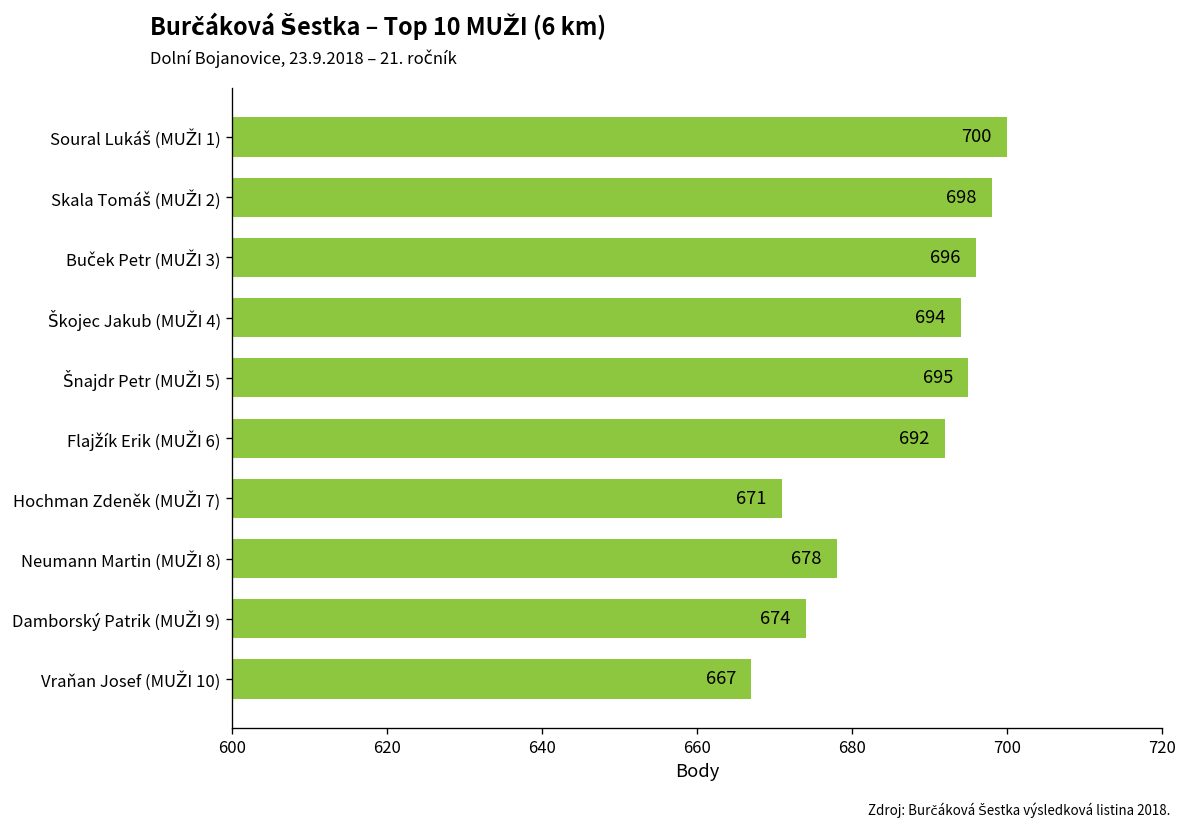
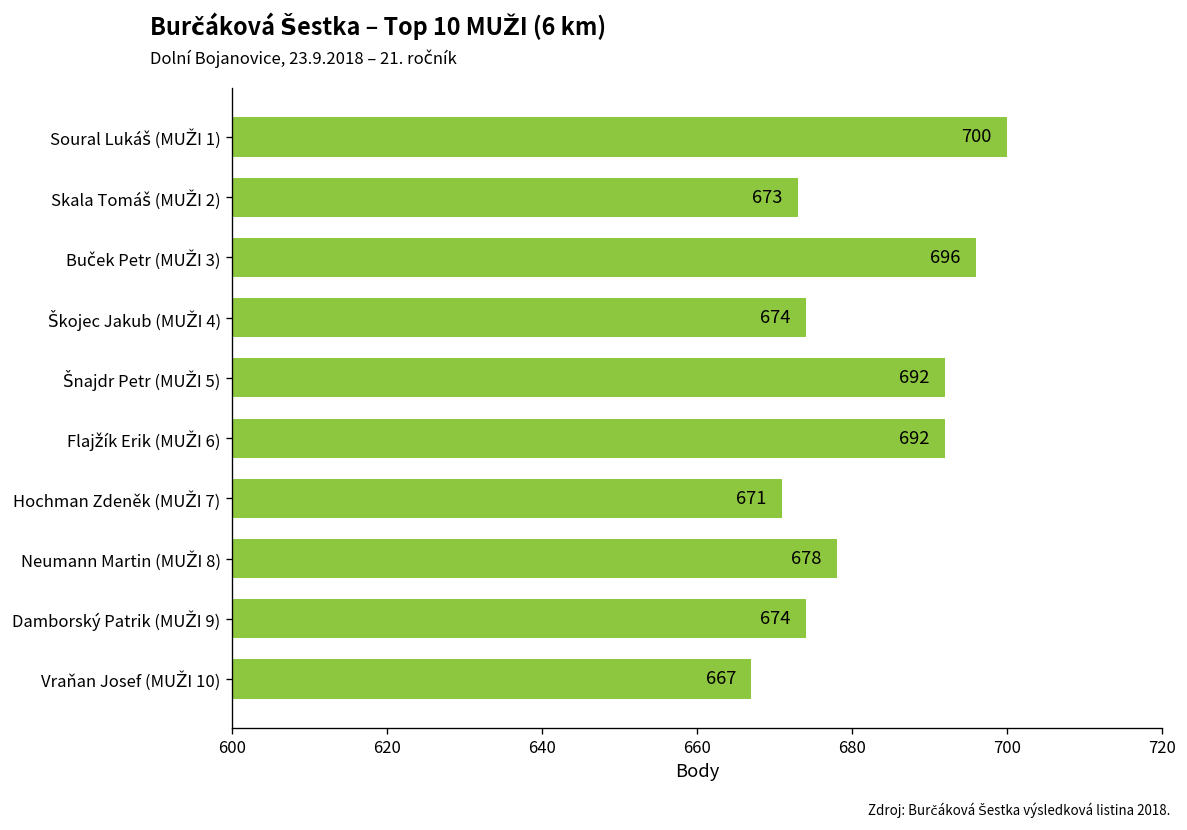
  {
    "Soural Lukáš (MUŽI 1)": 700,
-   "Skala Tomáš (MUŽI 2)": 698,
+   "Skala Tomáš (MUŽI 2)": 673,
    "Buček Petr (MUŽI 3)": 696,
-   "Škojec Jakub (MUŽI 4)": 694,
-   "Šnajdr Petr (MUŽI 5)": 695,
+   "Škojec Jakub (MUŽI 4)": 674,
+   "Šnajdr Petr (MUŽI 5)": 692,
    "Flajžík Erik (MUŽI 6)": 692,
    "Hochman Zdeněk (MUŽI 7)": 671,
    "Neumann Martin (MUŽI 8)": 678,
    "Damborský Patrik (MUŽI 9)": 674,
    "Vraňan Josef (MUŽI 10)": 667
  }
